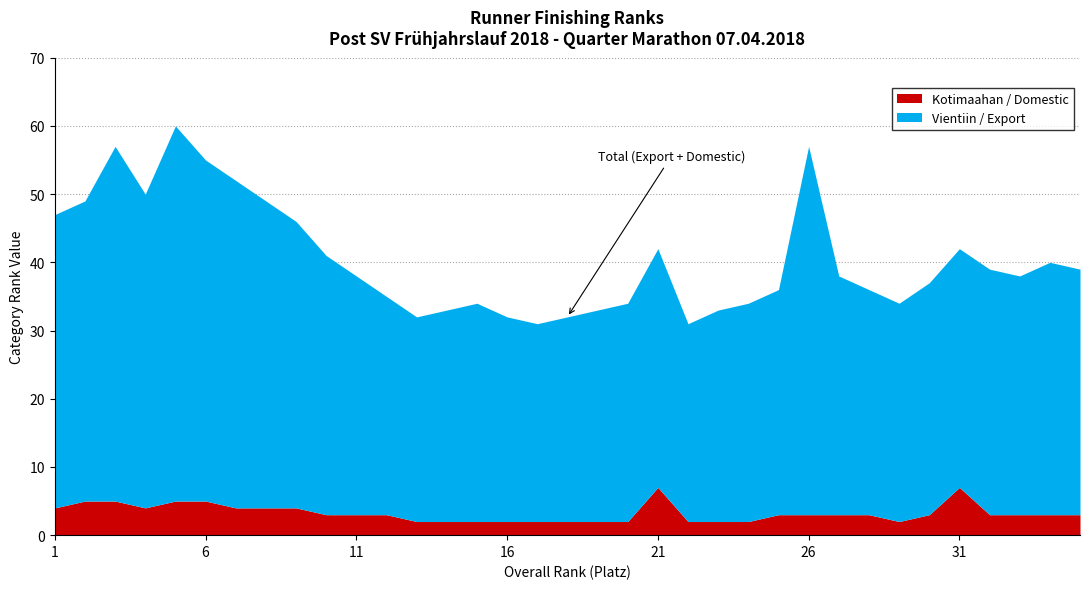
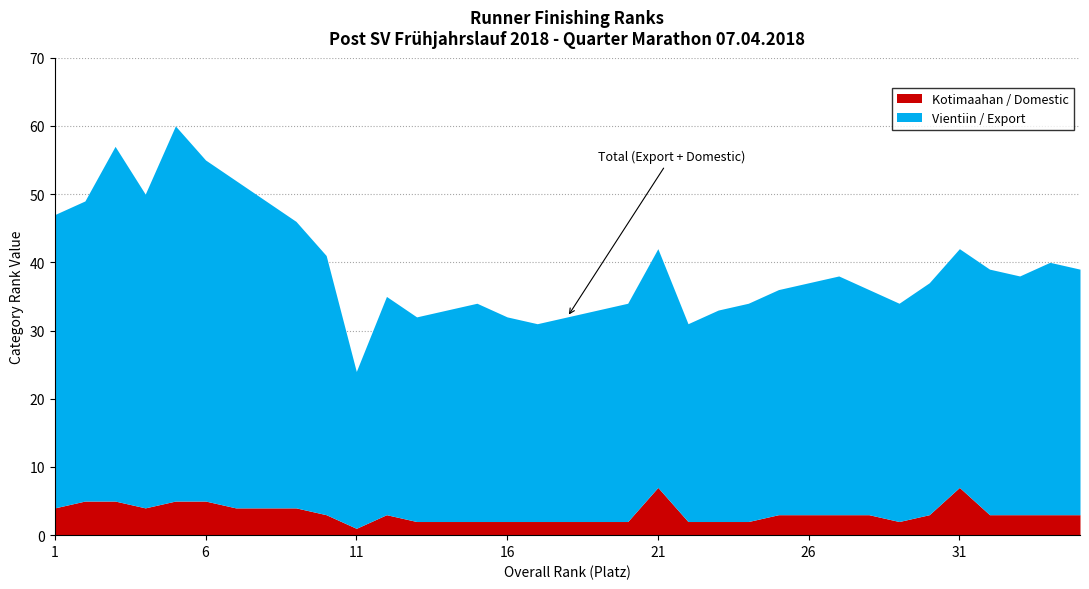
  {
    "Kotimaahan / Domestic": {
-     "11": 3
+     "11": 1
    },
    "Vientiin / Export": {
      "1": 43,
      "6": 50,
-     "11": 35,
+     "11": 23,
      "16": 30,
      "21": 35,
-     "26": 54,
+     "26": 34,
      "31": 35
    }
  }
